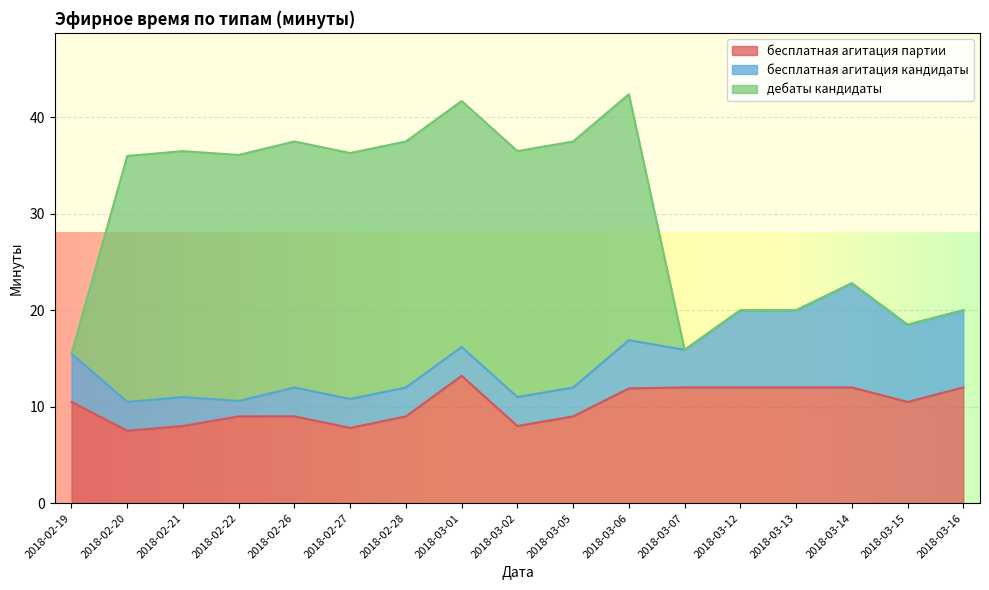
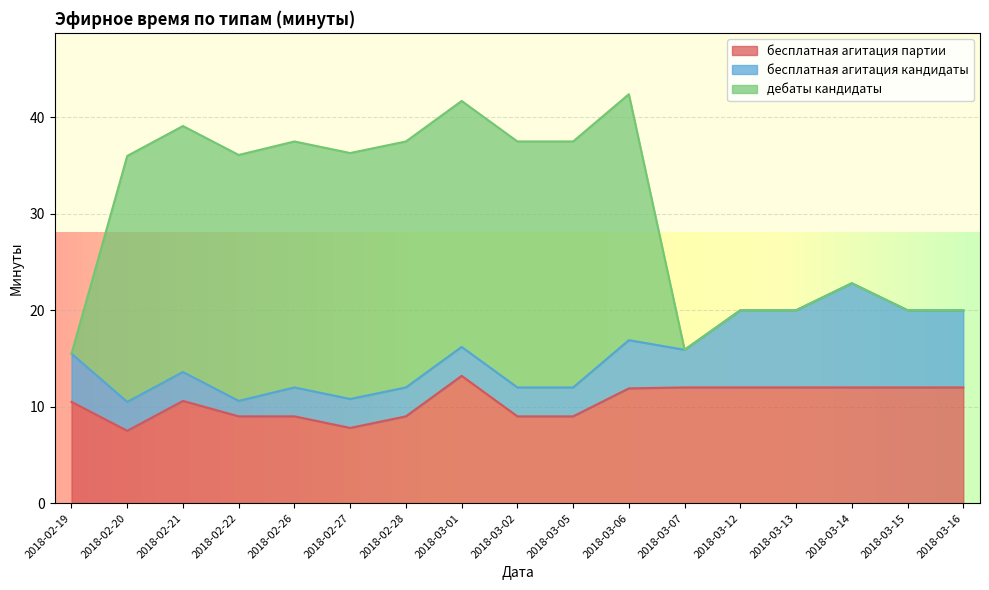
  {
    "бесплатная агитация партии": {
      "2018-02-19": 11,
      "2018-02-20": 8,
-     "2018-02-21": 8,
+     "2018-02-21": 11,
      "2018-02-22": 9,
      "2018-02-26": 9,
      "2018-02-27": 8,
      "2018-02-28": 9,
      "2018-03-01": 13,
-     "2018-03-02": 8,
+     "2018-03-02": 9,
      "2018-03-05": 9,
      "2018-03-06": 12,
      "2018-03-07": 12,
      "2018-03-12": 12,
      "2018-03-13": 12,
      "2018-03-14": 12,
-     "2018-03-15": 11,
+     "2018-03-15": 12,
      "2018-03-16": 12
    },
    "бесплатная агитация кандидаты": {
      "2018-02-20": 3,
      "2018-02-21": 3,
      "2018-02-22": 2,
      "2018-02-26": 3,
      "2018-02-27": 3,
      "2018-02-28": 3,
      "2018-03-01": 3,
      "2018-03-02": 3,
      "2018-03-05": 3,
      "2018-03-06": 5
    },
    "дебаты кандидаты": {
      "2018-02-20": 26,
      "2018-02-21": 26,
      "2018-02-22": 26,
      "2018-02-26": 26,
      "2018-02-27": 25,
      "2018-02-28": 26,
      "2018-03-01": 26,
      "2018-03-02": 26,
      "2018-03-05": 26,
      "2018-03-06": 26
    }
  }
